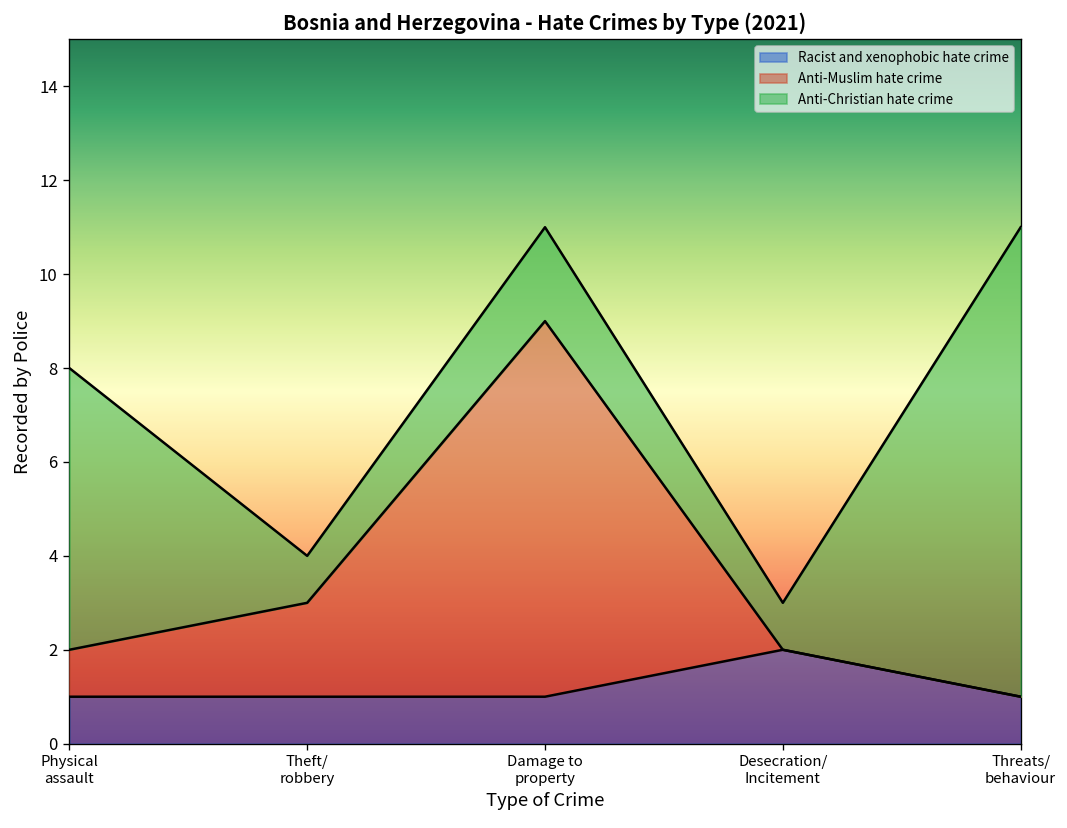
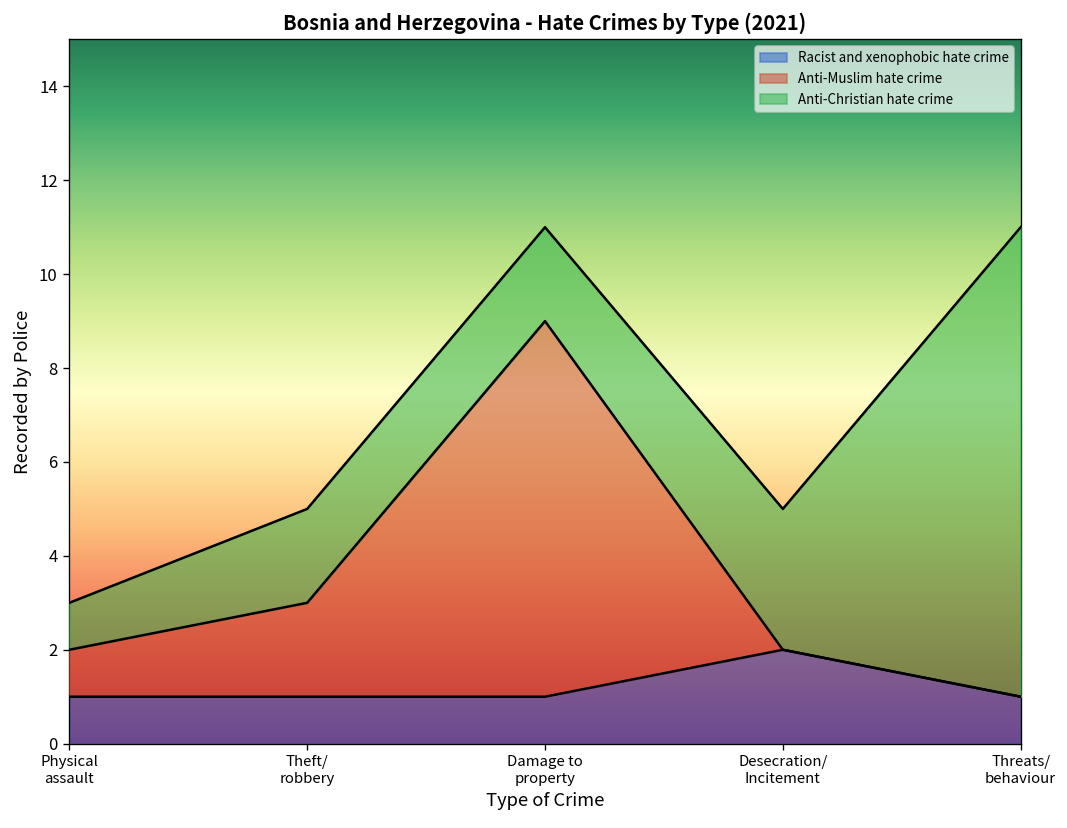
  {
    "Racist and xenophobic hate crime": {
      "Physical assault": 1,
      "Theft/ robbery": 1,
      "Damage to property": 1
    },
    "Anti-Muslim hate crime": {
      "Physical assault": 1,
      "Theft/ robbery": 2,
      "Damage to property": 8
    },
    "Anti-Christian hate crime": {
-     "Physical assault": 6,
-     "Theft/ robbery": 1,
+     "Physical assault": 1,
+     "Theft/ robbery": 2,
      "Damage to property": 2,
-     "Desecration/ Incitement": 1,
+     "Desecration/ Incitement": 3,
      "Threats/ behaviour": 10
    }
  }
